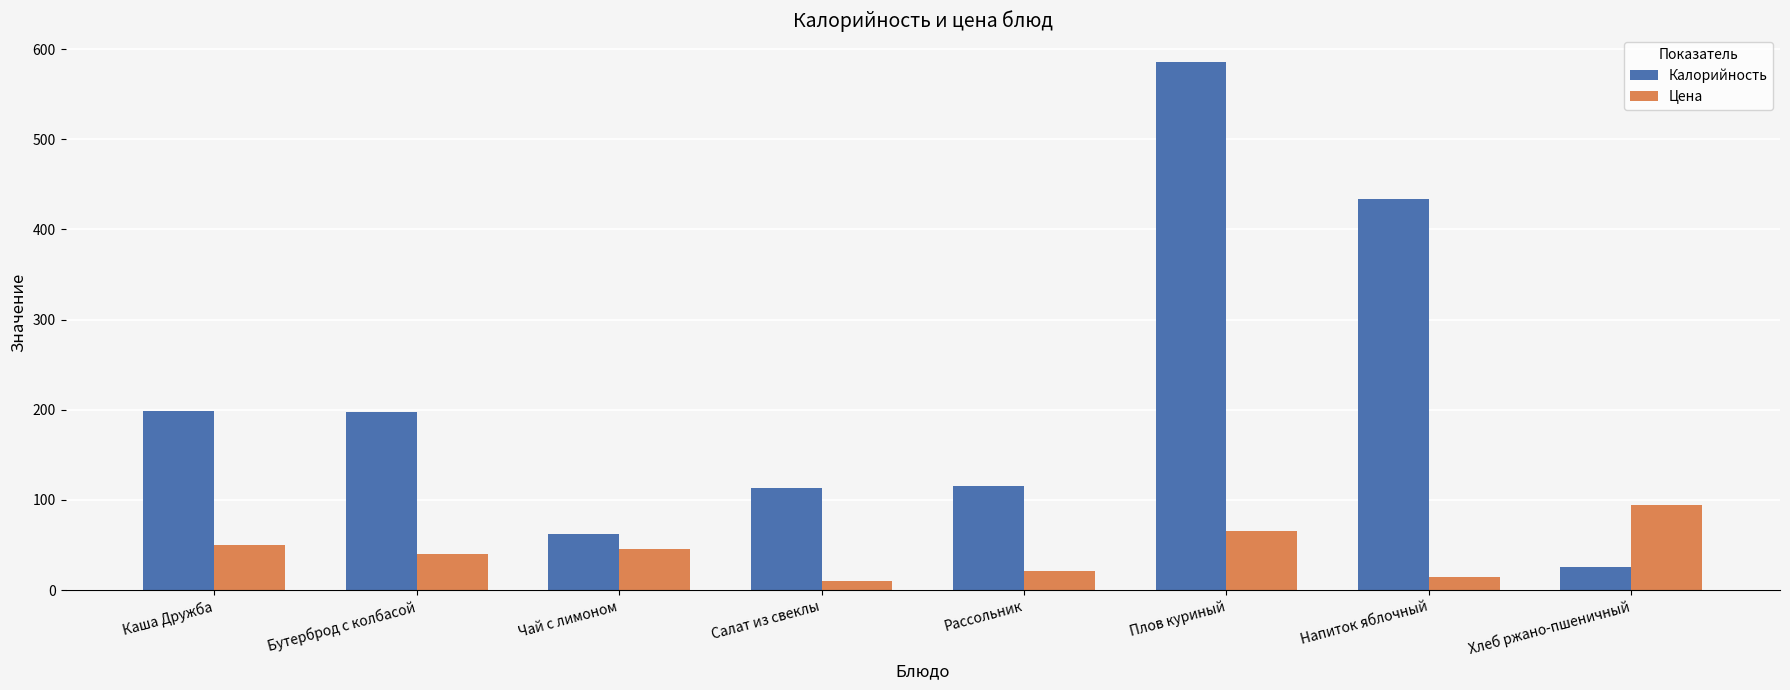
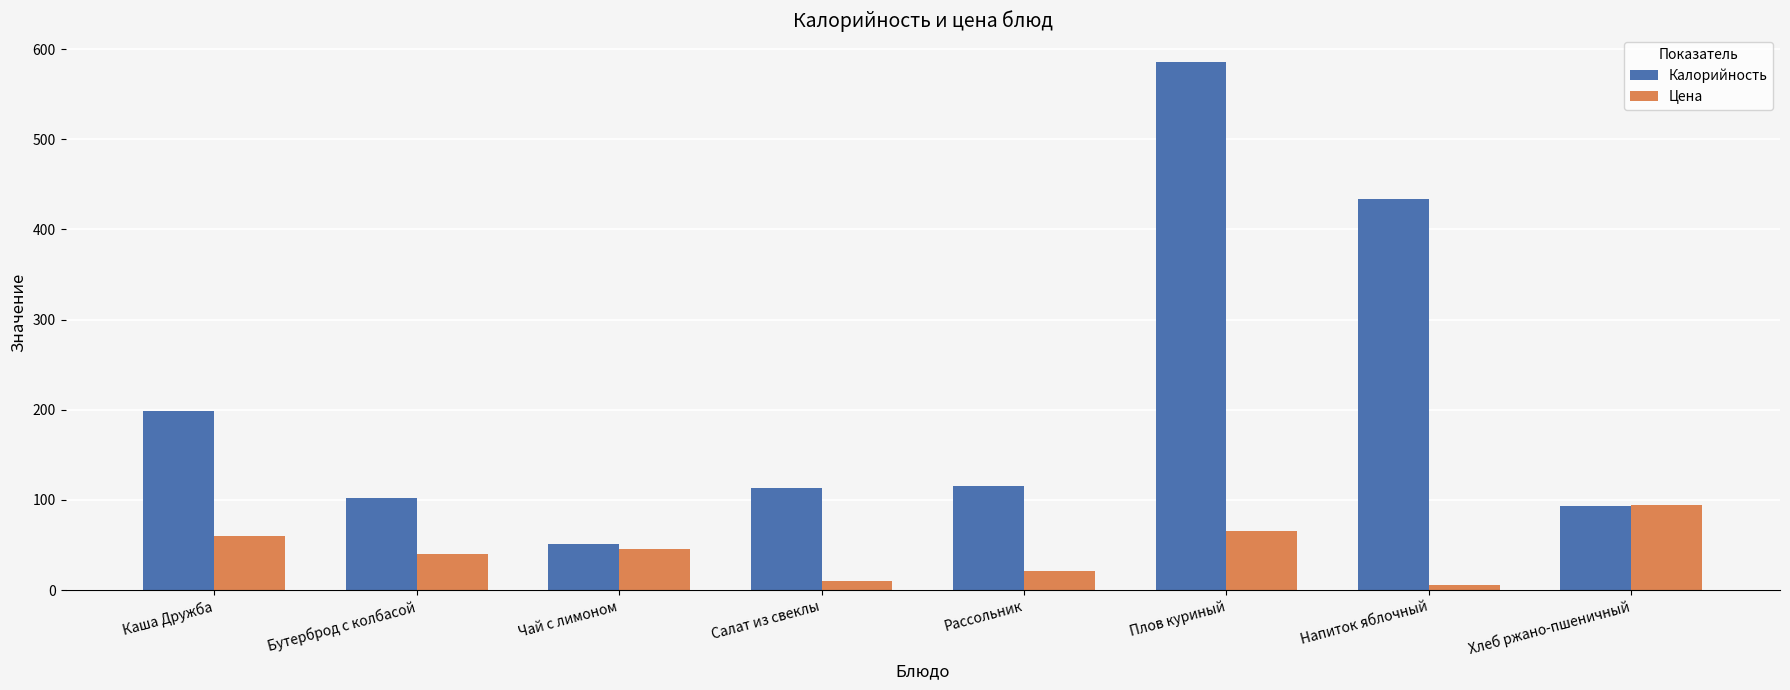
  {
    "Калорийность": {
      "Каша Дружба": 200,
-     "Бутерброд с колбасой": 200,
-     "Чай с лимоном": 60,
+     "Бутерброд с колбасой": 100,
+     "Чай с лимоном": 50,
      "Салат из свеклы": 110,
      "Рассольник": 120,
      "Плов куриный": 590,
      "Напиток яблочный": 430,
-     "Хлеб ржано-пшеничный": 30
+     "Хлеб ржано-пшеничный": 90
    },
    "Цена": {
-     "Каша Дружба": 50,
+     "Каша Дружба": 60,
      "Бутерброд с колбасой": 40,
      "Чай с лимоном": 50,
      "Салат из свеклы": 10,
      "Рассольник": 20,
      "Плов куриный": 70,
-     "Напиток яблочный": 20,
+     "Напиток яблочный": 10,
      "Хлеб ржано-пшеничный": 90
    }
  }
